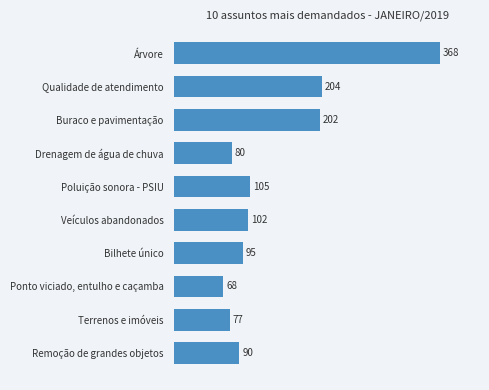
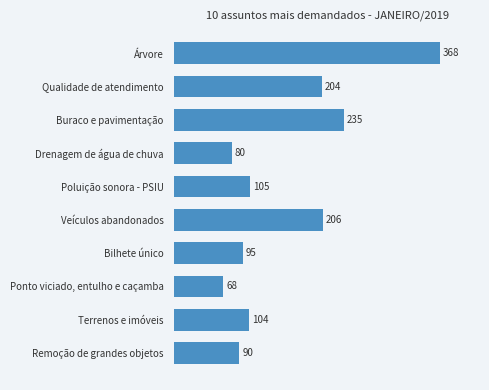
  {
    "Árvore": 368,
    "Qualidade de atendimento": 204,
-   "Buraco e pavimentação": 202,
+   "Buraco e pavimentação": 235,
    "Drenagem de água de chuva": 80,
    "Poluição sonora - PSIU": 105,
-   "Veículos abandonados": 102,
+   "Veículos abandonados": 206,
    "Bilhete único": 95,
    "Ponto viciado, entulho e caçamba": 68,
-   "Terrenos e imóveis": 77,
+   "Terrenos e imóveis": 104,
    "Remoção de grandes objetos": 90
  }
